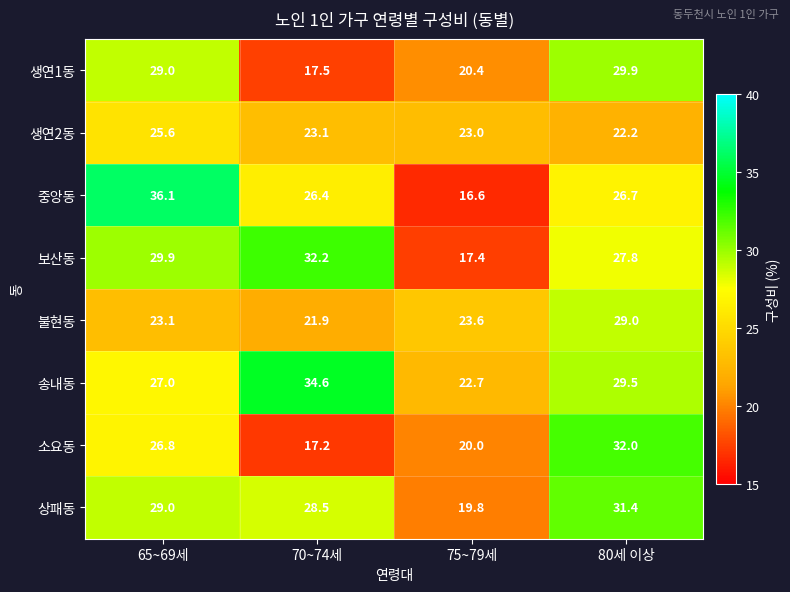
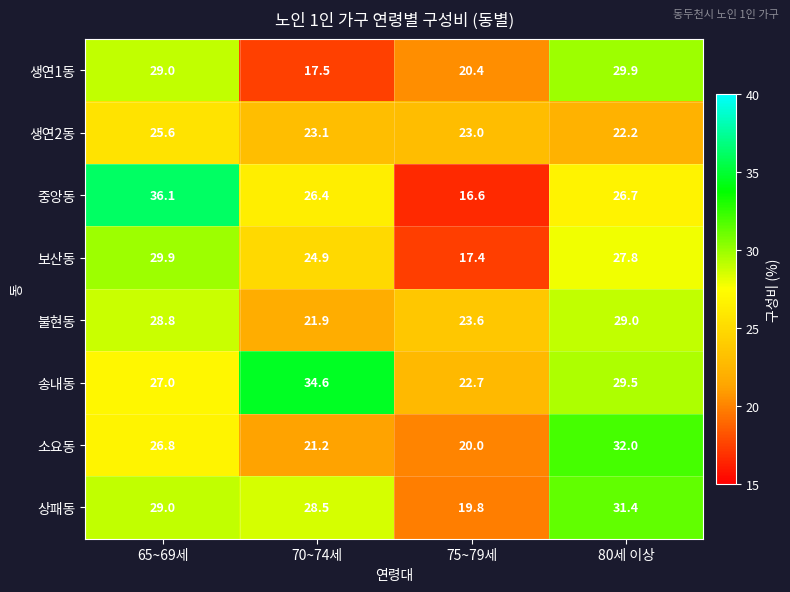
  {
    "생연1동": {
      "65~69세": 29.0,
      "70~74세": 17.5,
      "75~79세": 20.4,
      "80세 이상": 29.9
    },
    "생연2동": {
      "65~69세": 25.6,
      "70~74세": 23.1,
      "75~79세": 23.0,
      "80세 이상": 22.2
    },
    "중앙동": {
      "65~69세": 36.1,
      "70~74세": 26.4,
      "75~79세": 16.6,
      "80세 이상": 26.7
    },
    "보산동": {
      "65~69세": 29.9,
-     "70~74세": 32.2,
+     "70~74세": 24.9,
      "75~79세": 17.4,
      "80세 이상": 27.8
    },
    "불현동": {
-     "65~69세": 23.1,
+     "65~69세": 28.8,
      "70~74세": 21.9,
      "75~79세": 23.6,
      "80세 이상": 29.0
    },
    "송내동": {
      "65~69세": 27.0,
      "70~74세": 34.6,
      "75~79세": 22.7,
      "80세 이상": 29.5
    },
    "소요동": {
      "65~69세": 26.8,
-     "70~74세": 17.2,
+     "70~74세": 21.2,
      "75~79세": 20.0,
      "80세 이상": 32.0
    },
    "상패동": {
      "65~69세": 29.0,
      "70~74세": 28.5,
      "75~79세": 19.8,
      "80세 이상": 31.4
    }
  }
